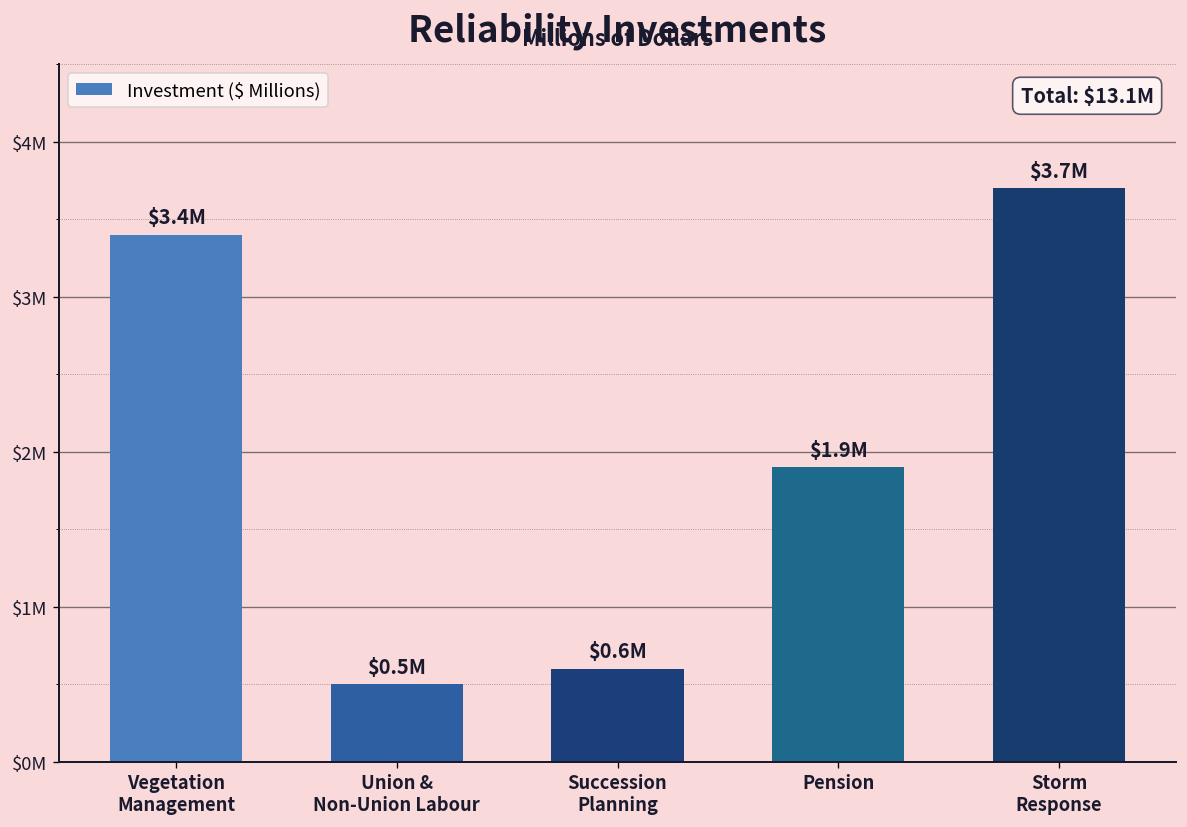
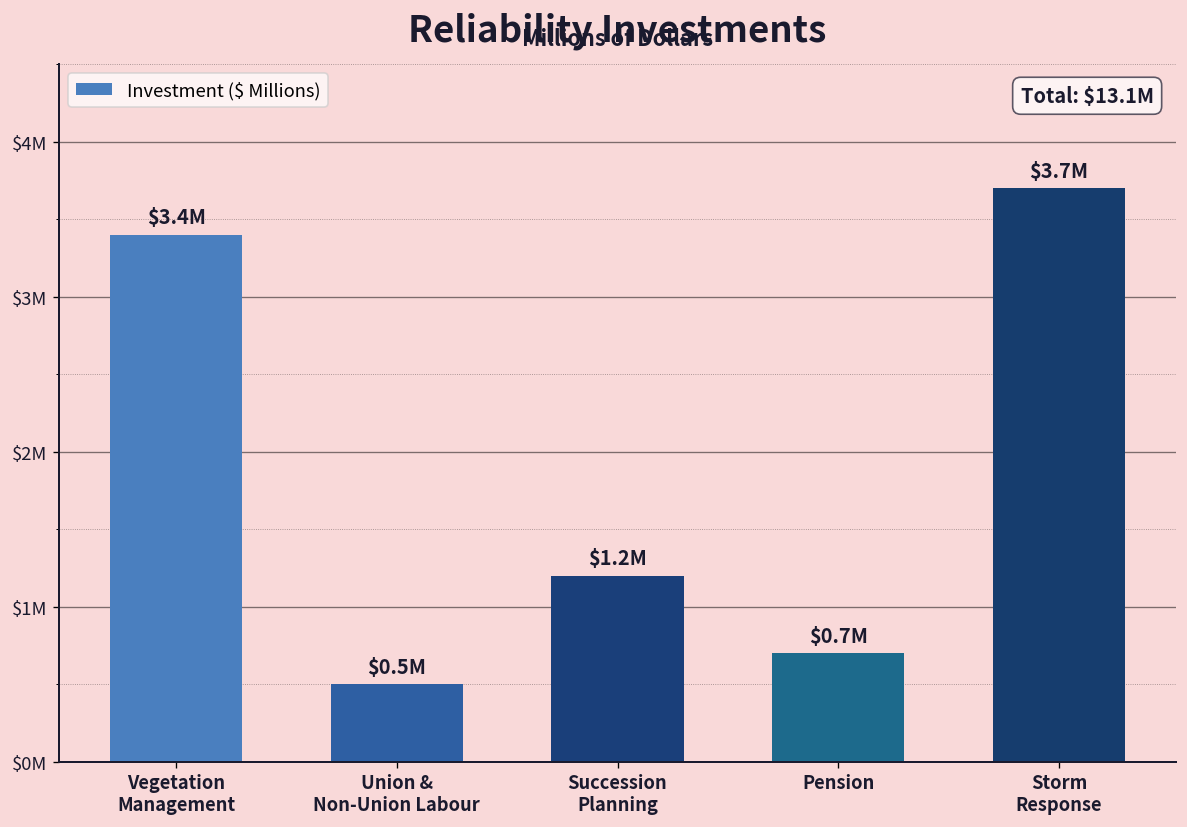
  {
    "Vegetation Management": "$3.4M",
    "Union & Non-Union Labour": "$0.5M",
-   "Succession Planning": "$0.6M",
-   "Pension": "$1.9M",
+   "Succession Planning": "$1.2M",
+   "Pension": "$0.7M",
    "Storm Response": "$3.7M"
  }
